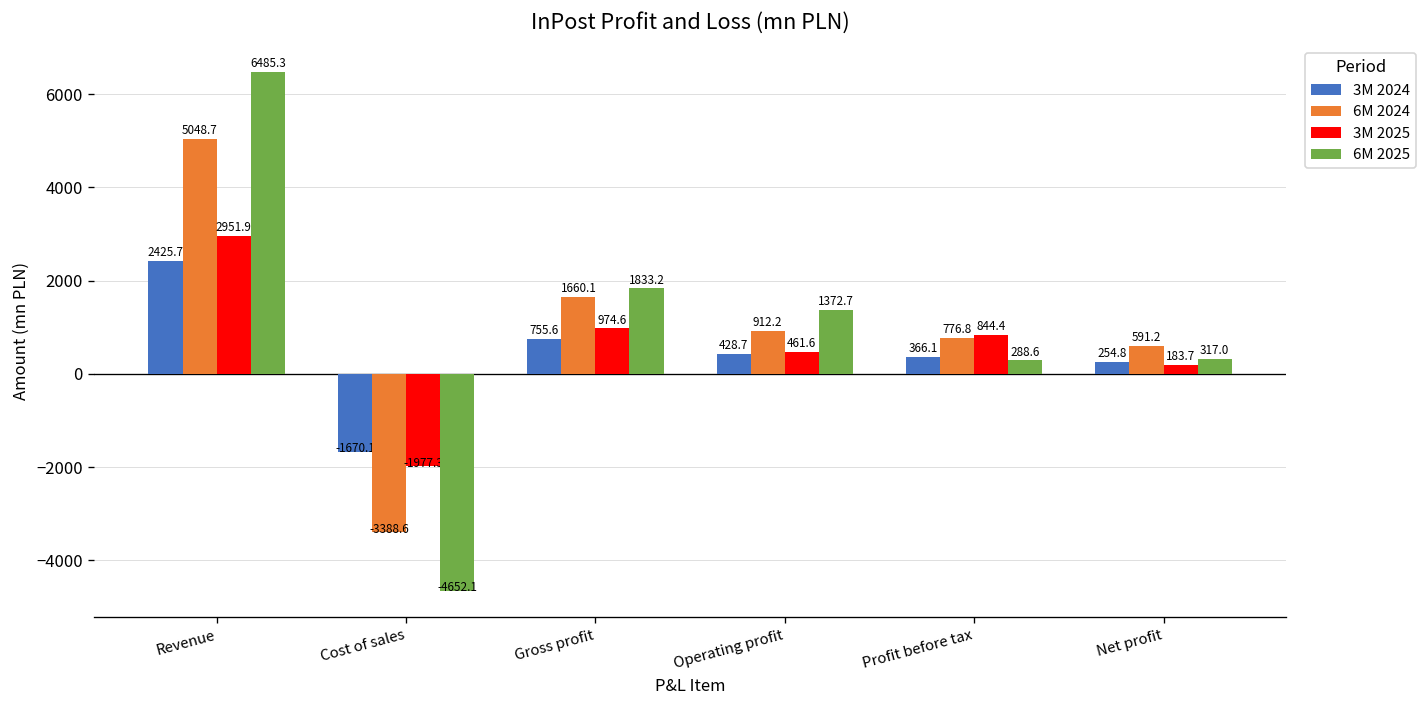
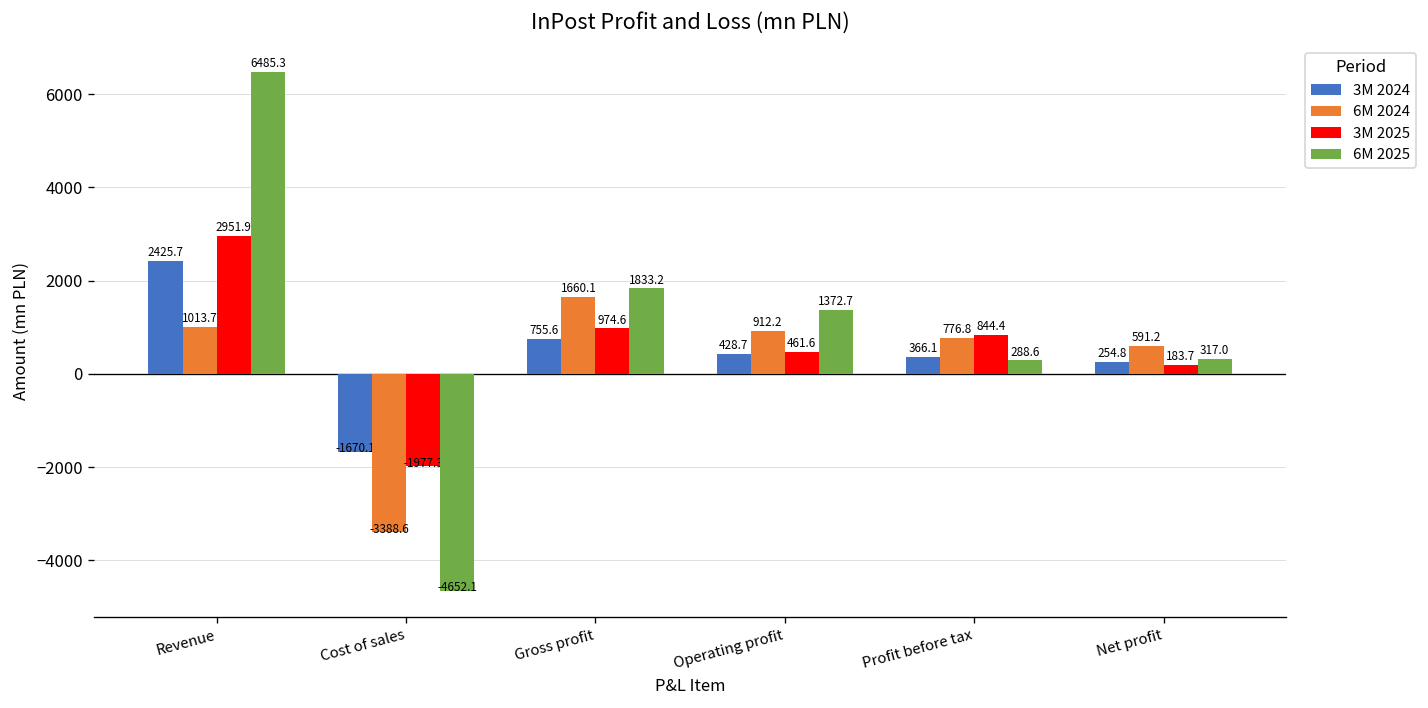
  {
    "3M 2024": {
      "Revenue": 2425.7,
      "Cost of sales": -1670.1,
      "Gross profit": 755.6,
      "Operating profit": 428.7,
      "Profit before tax": 366.1,
      "Net profit": 254.8
    },
    "6M 2024": {
-     "Revenue": 5048.7,
+     "Revenue": 1013.7,
      "Cost of sales": -3388.6,
      "Gross profit": 1660.1,
      "Operating profit": 912.2,
      "Profit before tax": 776.8,
      "Net profit": 591.2
    },
    "3M 2025": {
      "Revenue": 2951.9,
      "Cost of sales": -1977.3,
      "Gross profit": 974.6,
      "Operating profit": 461.6,
      "Profit before tax": 844.4,
      "Net profit": 183.7
    },
    "6M 2025": {
      "Revenue": 6485.3,
      "Cost of sales": -4652.1,
      "Gross profit": 1833.2,
      "Operating profit": 1372.7,
      "Profit before tax": 288.6,
      "Net profit": 317.0
    }
  }
